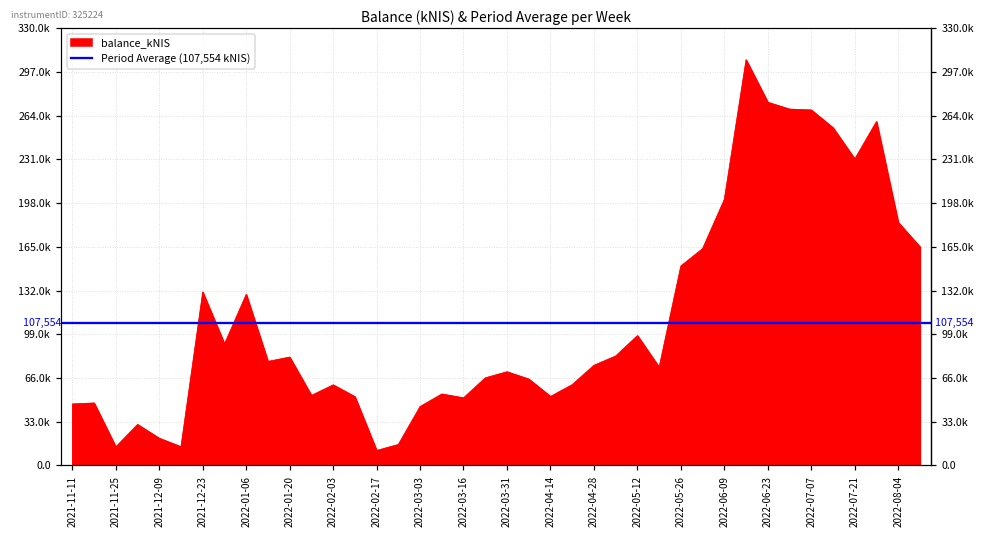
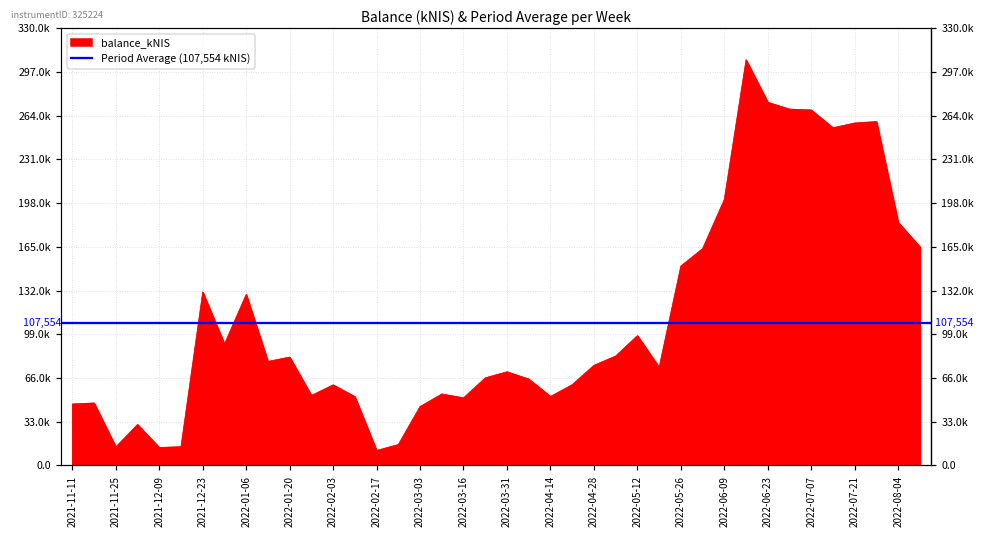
  {
    "2021-11-11": 46000,
    "2021-11-25": 14000,
-   "2021-12-09": 20000,
+   "2021-12-09": 13000,
    "2021-12-23": 131000,
    "2022-01-06": 129000,
    "2022-01-20": 82000,
    "2022-02-03": 61000,
    "2022-02-17": 11000,
    "2022-03-03": 44000,
    "2022-03-16": 51000,
    "2022-03-31": 71000,
    "2022-04-14": 52000,
    "2022-04-28": 76000,
    "2022-05-12": 98000,
    "2022-05-26": 151000,
    "2022-06-09": 201000,
    "2022-06-23": 274000,
    "2022-07-07": 268000,
-   "2022-07-21": 231000,
+   "2022-07-21": 259000,
    "2022-08-04": 183000
  }
